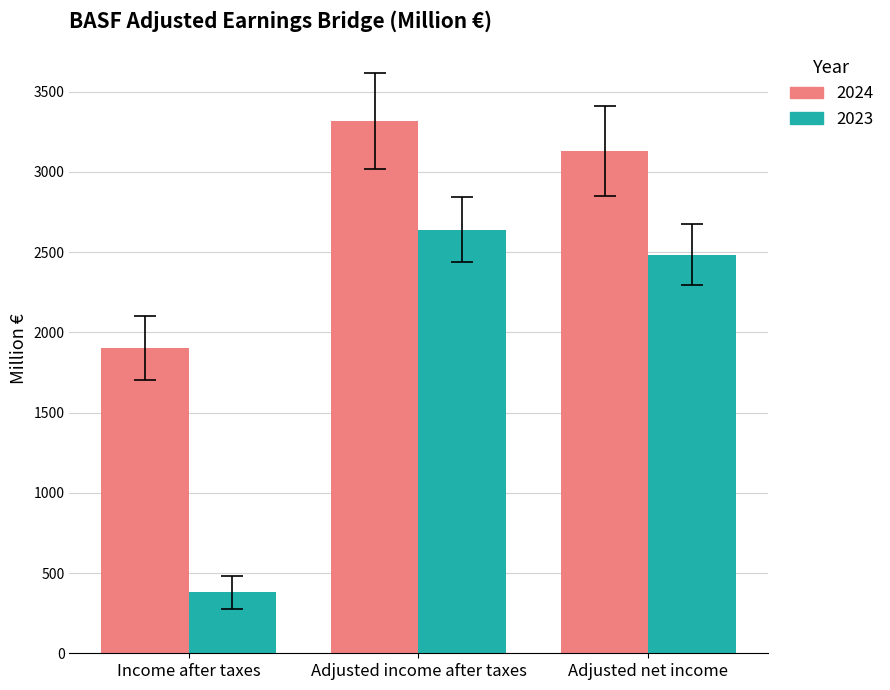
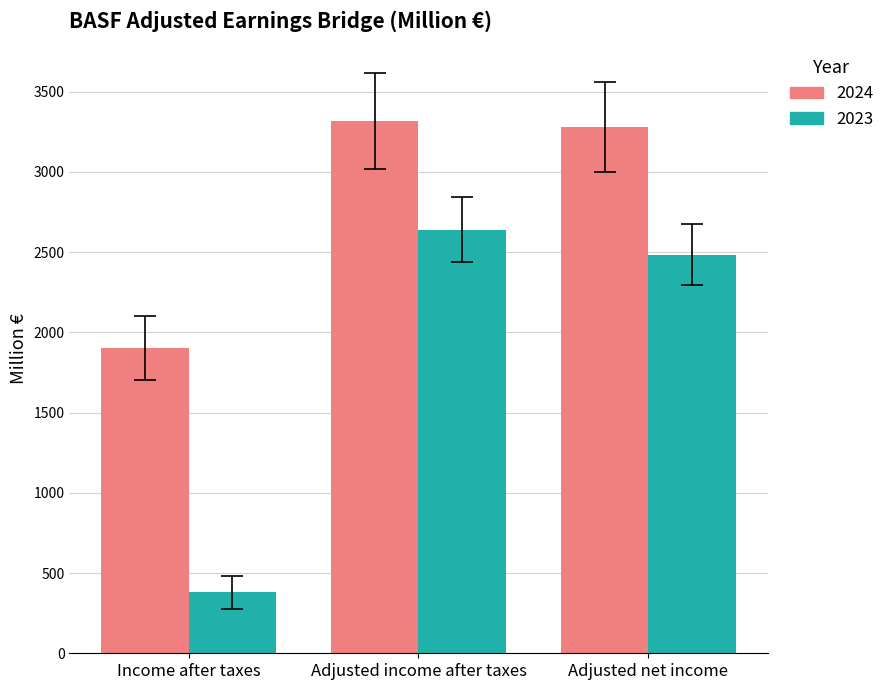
  {
    "2024": {
      "Income after taxes": 1900,
      "Adjusted income after taxes": 3320,
-     "Adjusted net income": 3130
+     "Adjusted net income": 3280
    }
  }
